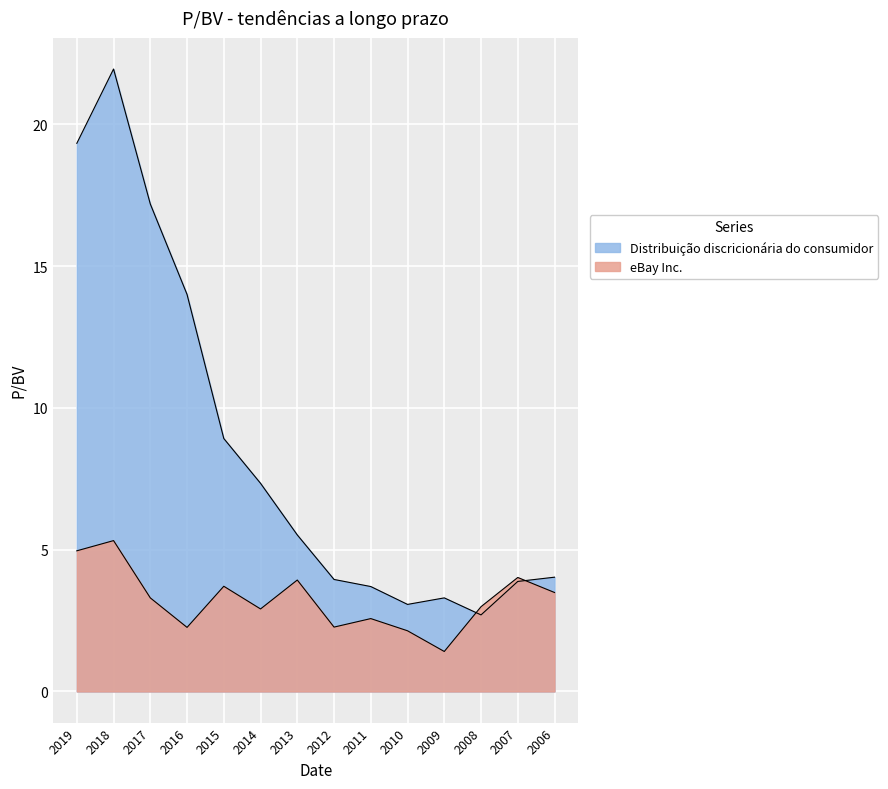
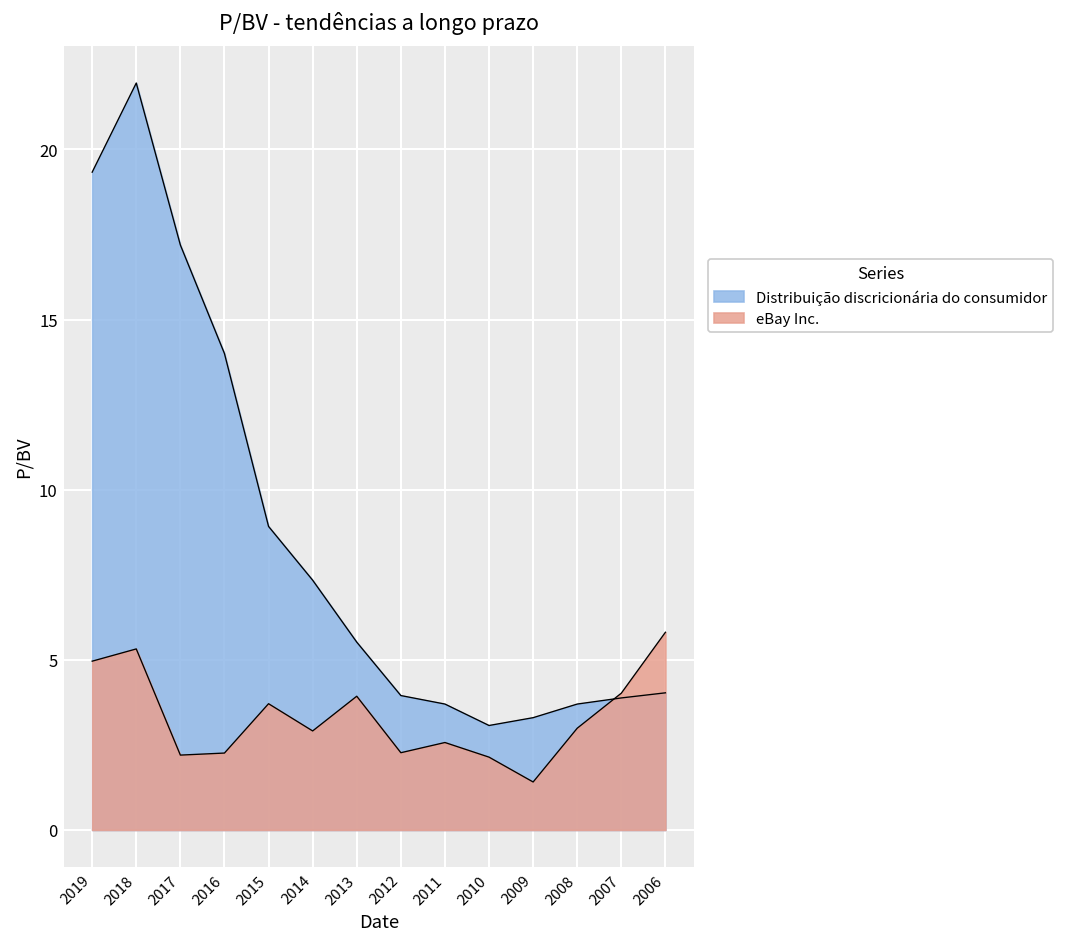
  {
    "Distribuição discricionária do consumidor": {
      "2019": 19.3,
      "2018": 22.0,
      "2017": 17.2,
      "2016": 14.0,
      "2015": 8.9,
      "2014": 7.3,
      "2013": 5.5,
      "2012": 4.0,
      "2011": 3.7,
      "2010": 3.1,
      "2009": 3.3,
-     "2008": 2.7,
+     "2008": 3.7,
      "2007": 3.9,
      "2006": 4.0
    },
    "eBay Inc.": {
      "2019": 5.0,
      "2018": 5.3,
-     "2017": 3.3,
+     "2017": 2.2,
      "2016": 2.3,
      "2015": 3.7,
      "2014": 2.9,
      "2013": 3.9,
      "2012": 2.3,
      "2011": 2.6,
      "2010": 2.1,
      "2009": 1.4,
      "2008": 3.0,
      "2007": 4.0,
-     "2006": 3.5
+     "2006": 5.8
    }
  }
